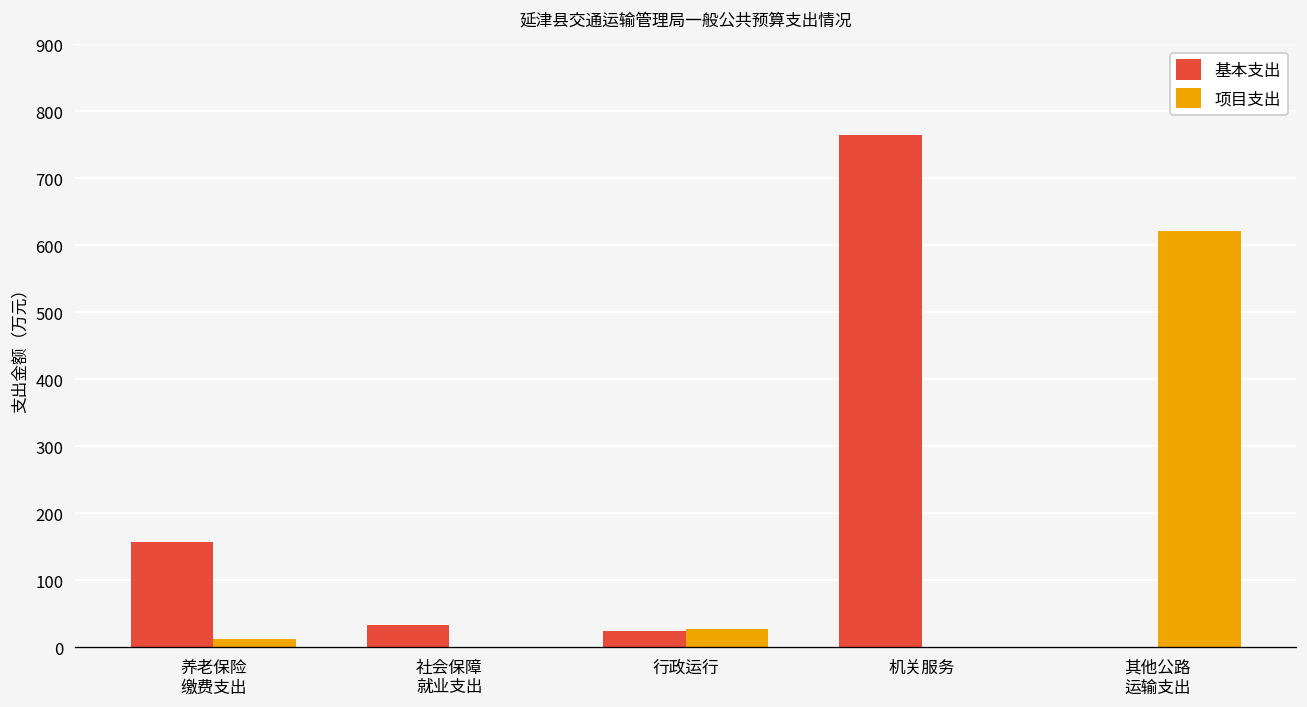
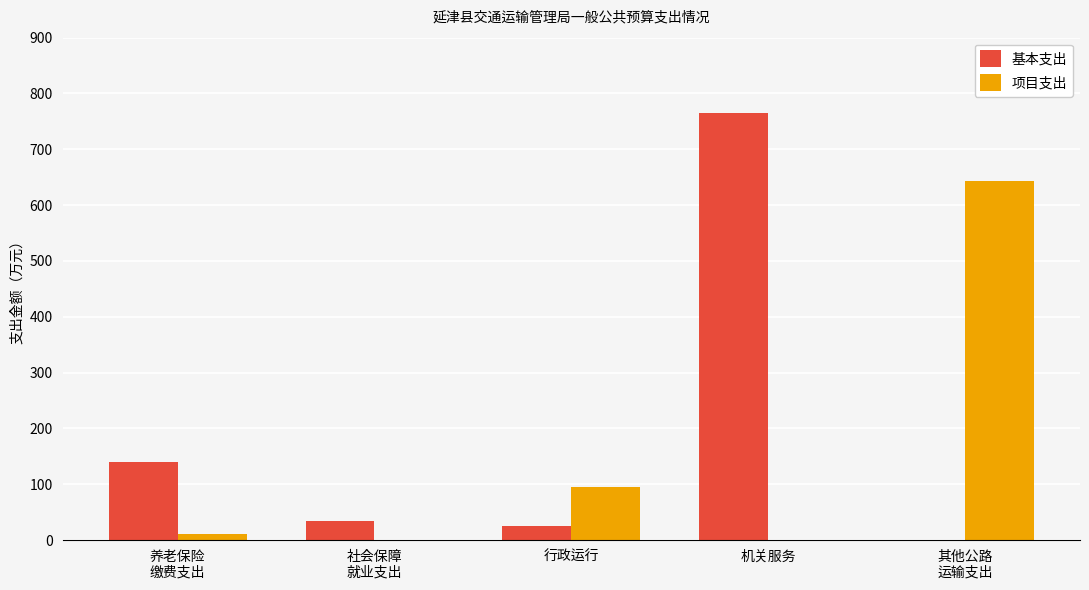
  {
    "基本支出": {
-     "养老保险 缴费支出": 160,
+     "养老保险 缴费支出": 140,
      "社会保障 就业支出": 30,
      "行政运行": 20,
      "机关服务": 760,
      "其他公路 运输支出": 0
    },
    "项目支出": {
      "养老保险 缴费支出": 10,
      "社会保障 就业支出": 0,
-     "行政运行": 30,
+     "行政运行": 100,
      "机关服务": 0,
-     "其他公路 运输支出": 620
+     "其他公路 运输支出": 640
    }
  }
